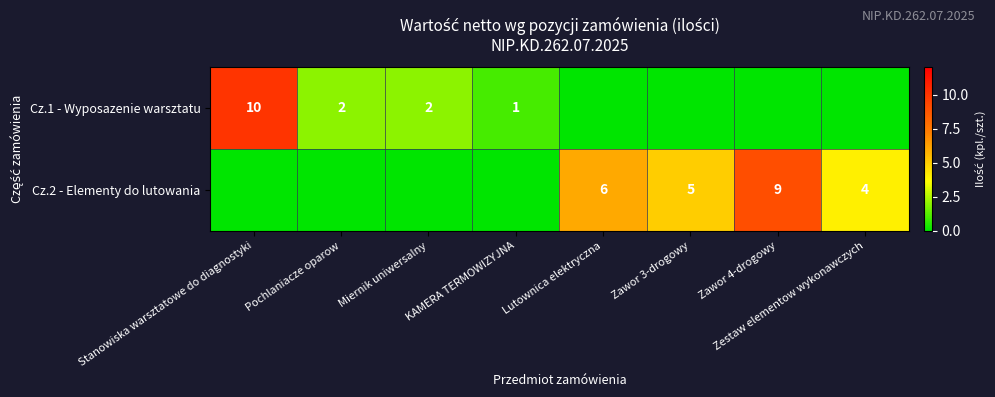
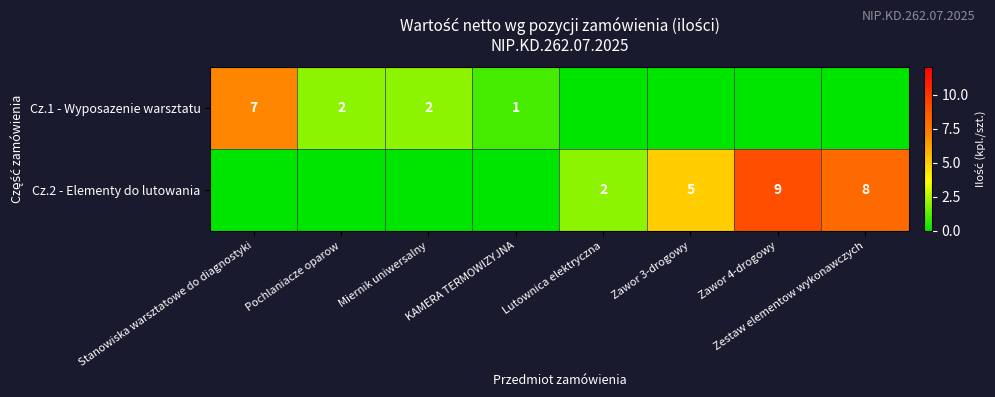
  {
    "Cz.1 - Wyposazenie warsztatu": {
-     "Stanowiska warsztatowe do diagnostyki": 10,
+     "Stanowiska warsztatowe do diagnostyki": 7,
      "Pochlaniacze oparow": 2,
      "Miernik uniwersalny": 2,
      "KAMERA TERMOWIZYJNA": 1
    },
    "Cz.2 - Elementy do lutowania": {
-     "Lutownica elektryczna": 6,
+     "Lutownica elektryczna": 2,
      "Zawor 3-drogowy": 5,
      "Zawor 4-drogowy": 9,
-     "Zestaw elementow wykonawczych": 4
+     "Zestaw elementow wykonawczych": 8
    }
  }
